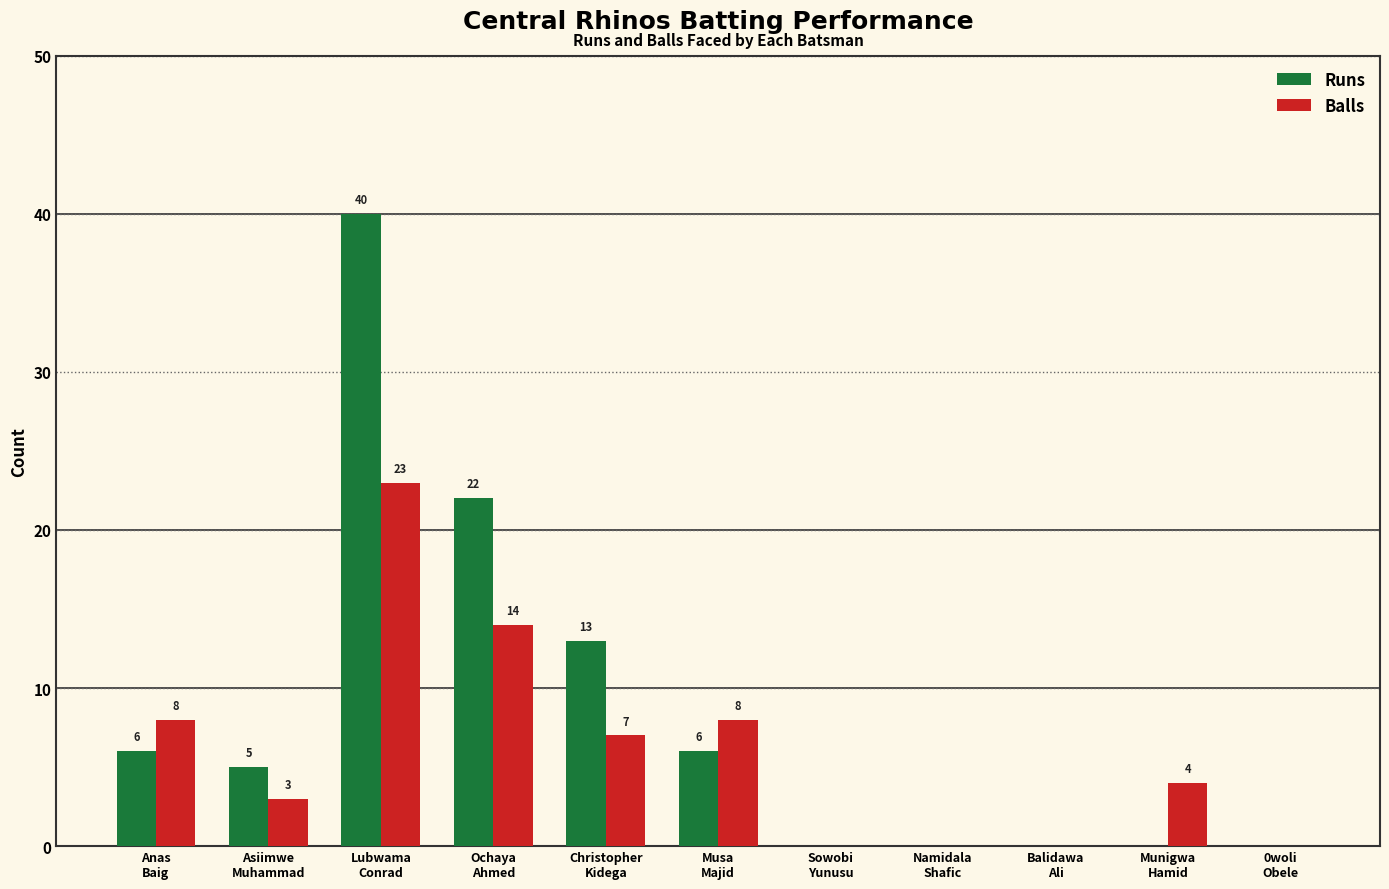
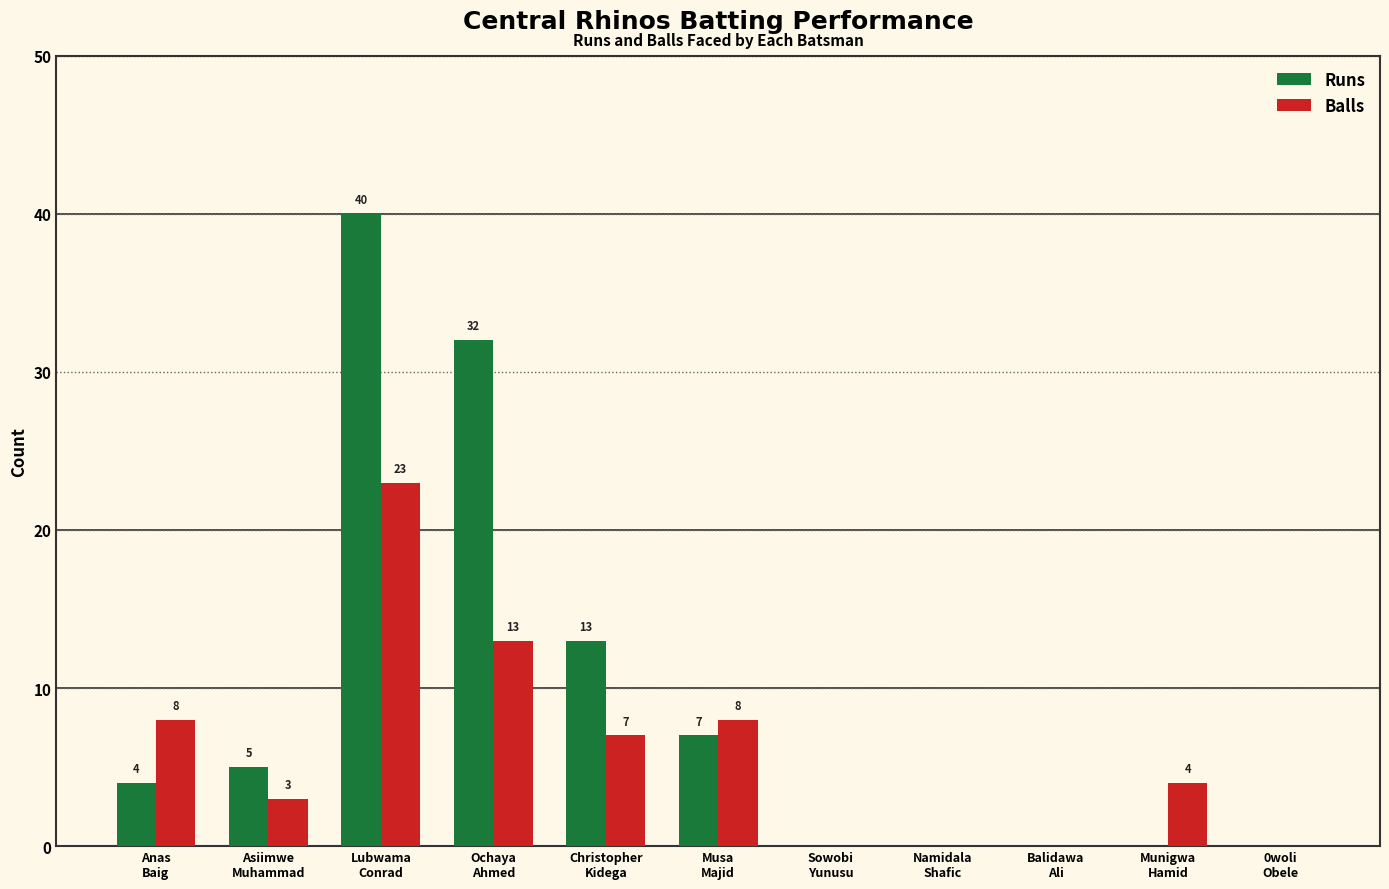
  {
    "Runs": {
-     "Anas Baig": 6,
+     "Anas Baig": 4,
      "Asiimwe Muhammad": 5,
      "Lubwama Conrad": 40,
-     "Ochaya Ahmed": 22,
+     "Ochaya Ahmed": 32,
      "Christopher Kidega": 13,
-     "Musa Majid": 6
+     "Musa Majid": 7
    },
    "Balls": {
      "Anas Baig": 8,
      "Asiimwe Muhammad": 3,
      "Lubwama Conrad": 23,
-     "Ochaya Ahmed": 14,
+     "Ochaya Ahmed": 13,
      "Christopher Kidega": 7,
      "Musa Majid": 8,
      "Munigwa Hamid": 4
    }
  }
